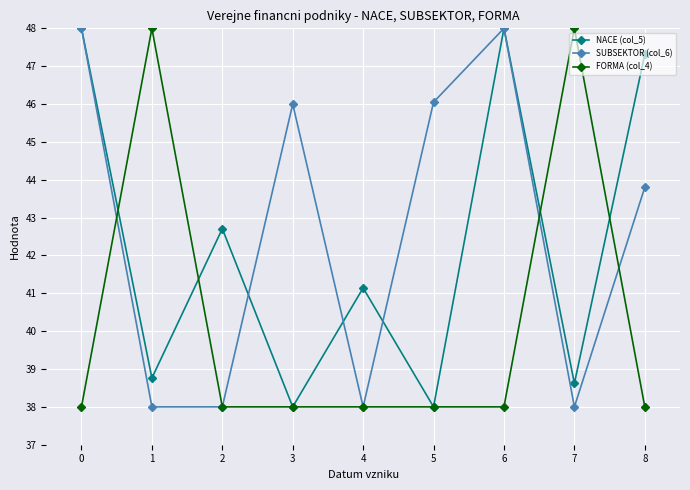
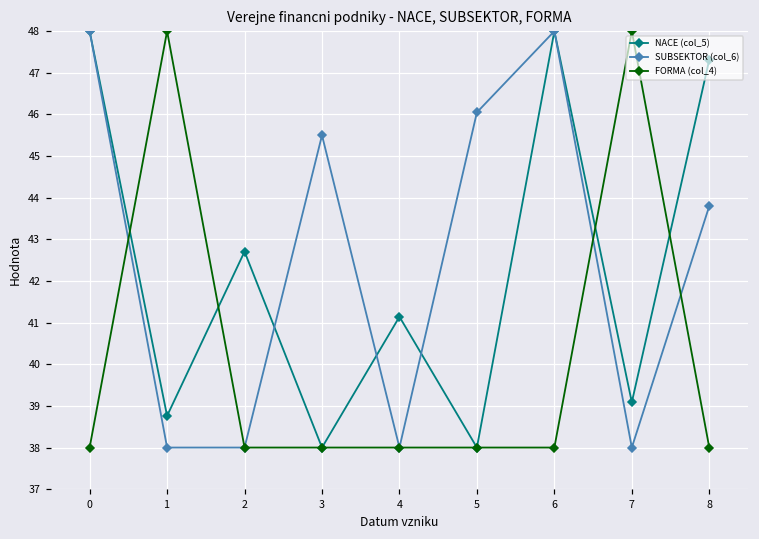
  {
    "NACE (col_5)": {
      "1": 38.8,
      "2": 42.7,
      "4": 41.1,
-     "7": 38.6
+     "7": 39.1
    },
    "SUBSEKTOR (col_6)": {
      "1": 38.0,
-     "3": 46.0,
+     "3": 45.5,
      "5": 46.1,
      "7": 38.0,
      "8": 43.8
    },
    "FORMA (col_4)": {
      "0": 38.0,
      "1": 48.0,
      "6": 38.0,
      "7": 48.0,
      "8": 38.0
    }
  }
